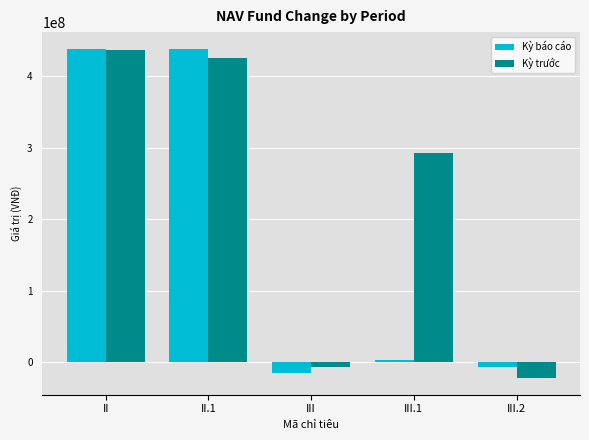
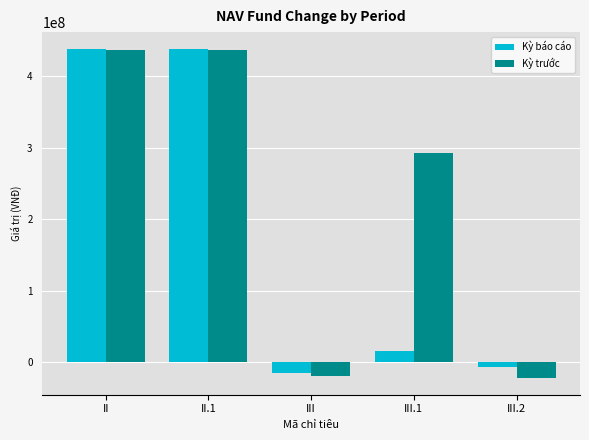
  {
    "Kỳ báo cáo": {
      "II": 440000000,
      "II.1": 440000000,
      "III": -20000000,
-     "III.1": 0,
+     "III.1": 20000000,
      "III.2": -10000000
    },
    "Kỳ trước": {
      "II": 440000000,
-     "II.1": 430000000,
-     "III": -10000000,
+     "II.1": 440000000,
+     "III": -20000000,
      "III.1": 290000000,
      "III.2": -20000000
    }
  }
